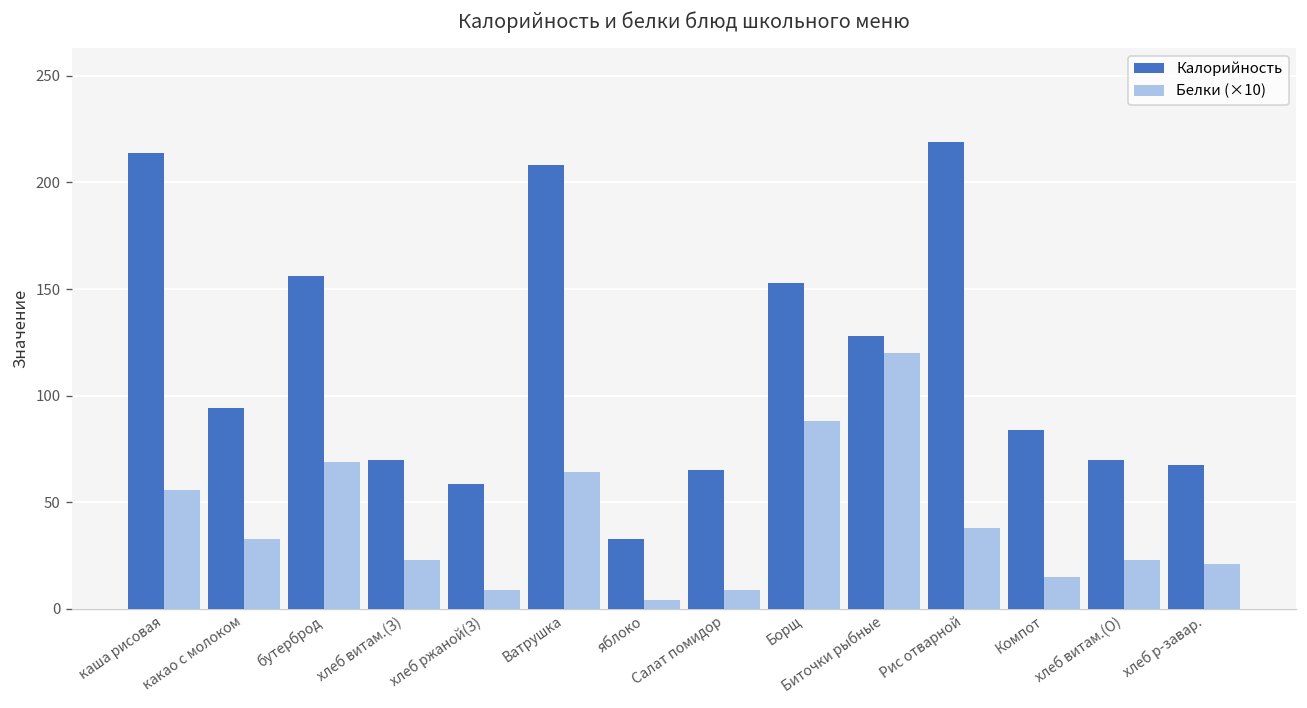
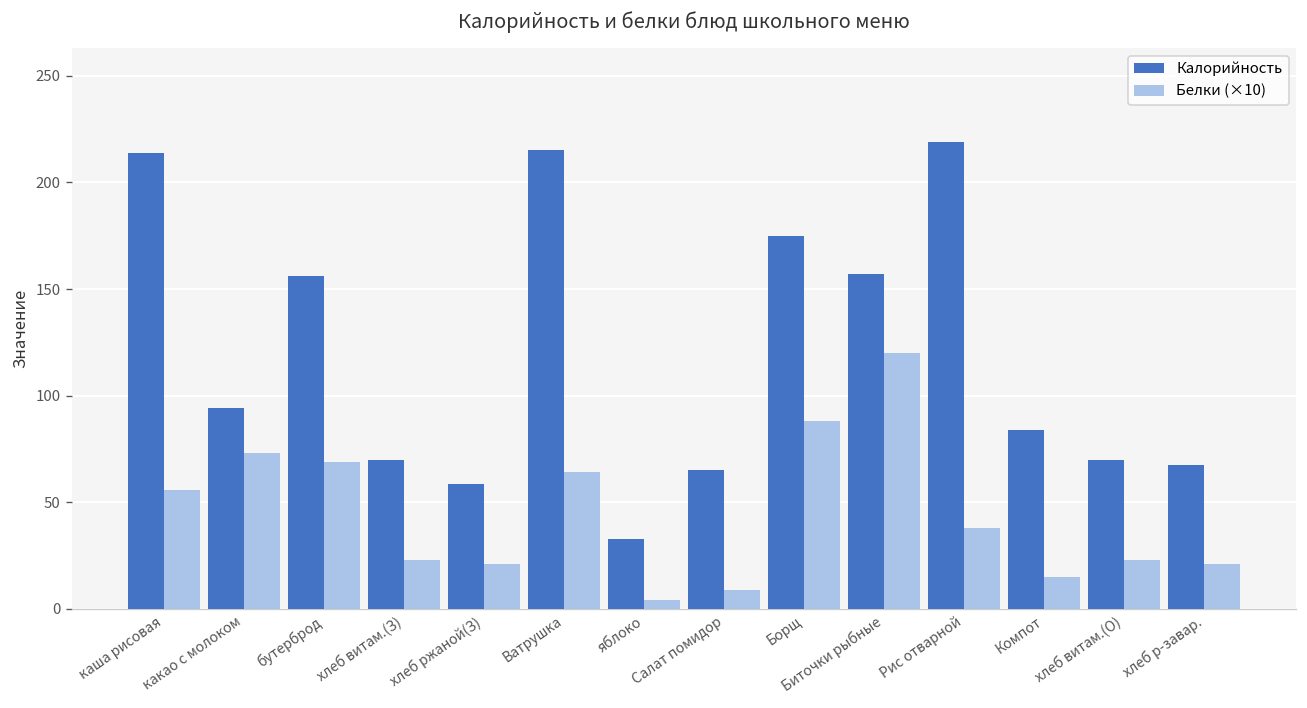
  {
    "Калорийность": {
      "каша рисовая": 214,
      "какао с молоком": 94,
      "бутерброд": 156,
      "хлеб витам.(З)": 70,
      "хлеб ржаной(З)": 59,
-     "Ватрушка": 208,
+     "Ватрушка": 215,
      "яблоко": 33,
      "Салат помидор": 65,
-     "Борщ": 153,
-     "Биточки рыбные": 128,
+     "Борщ": 175,
+     "Биточки рыбные": 157,
      "Рис отварной": 219,
      "Компот": 84,
      "хлеб витам.(О)": 70,
      "хлеб р-завар.": 67
    },
    "Белки (×10)": {
      "каша рисовая": 56,
-     "какао с молоком": 33,
+     "какао с молоком": 73,
      "бутерброд": 69,
      "хлеб витам.(З)": 23,
-     "хлеб ржаной(З)": 9,
+     "хлеб ржаной(З)": 21,
      "Ватрушка": 64,
      "яблоко": 4,
      "Салат помидор": 9,
      "Борщ": 88,
      "Биточки рыбные": 120,
      "Рис отварной": 38,
      "Компот": 15,
      "хлеб витам.(О)": 23,
      "хлеб р-завар.": 21
    }
  }
